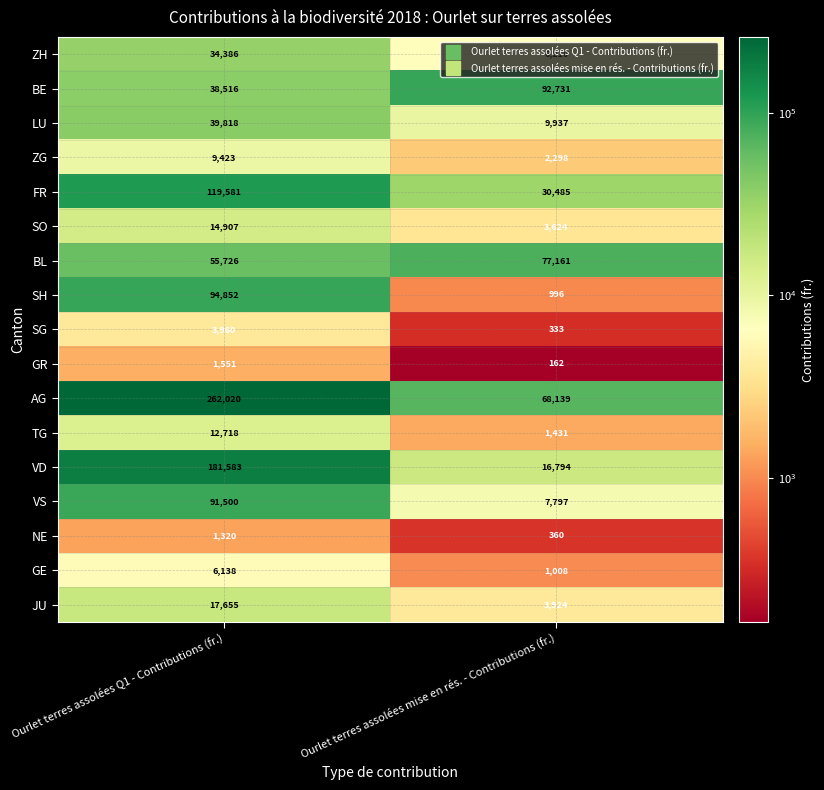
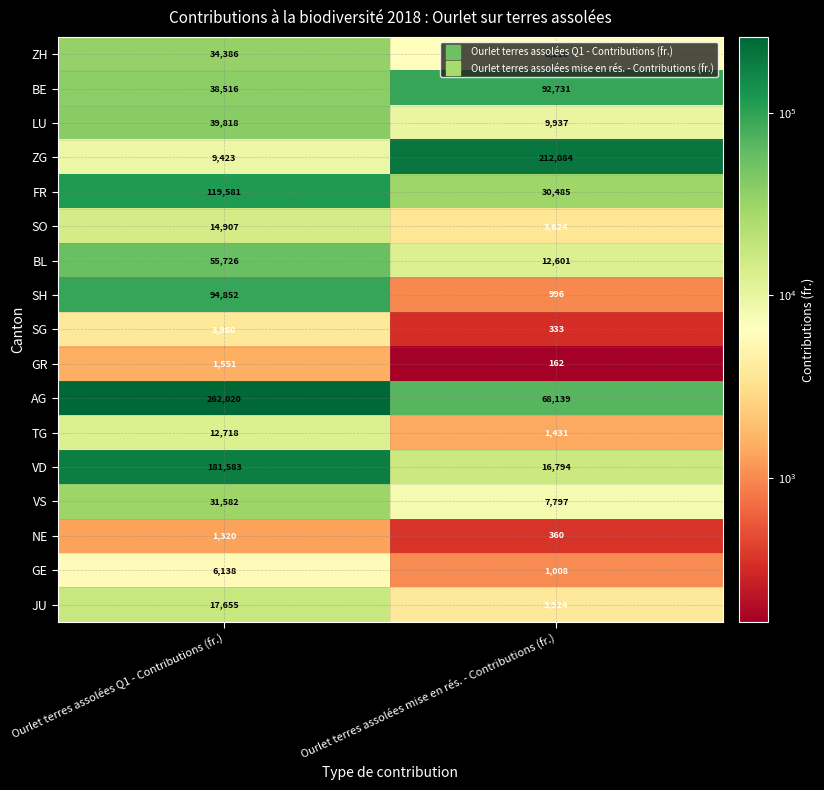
  {
    "ZH": {
      "Ourlet terres assolées Q1 - Contributions (fr.)": "34,386"
    },
    "BE": {
      "Ourlet terres assolées Q1 - Contributions (fr.)": "38,516",
      "Ourlet terres assolées mise en rés. - Contributions (fr.)": "92,731"
    },
    "LU": {
      "Ourlet terres assolées Q1 - Contributions (fr.)": "39,818",
      "Ourlet terres assolées mise en rés. - Contributions (fr.)": "9,937"
    },
    "ZG": {
      "Ourlet terres assolées Q1 - Contributions (fr.)": "9,423",
-     "Ourlet terres assolées mise en rés. - Contributions (fr.)": "2,298"
+     "Ourlet terres assolées mise en rés. - Contributions (fr.)": "212,084"
    },
    "FR": {
      "Ourlet terres assolées Q1 - Contributions (fr.)": "119,581",
      "Ourlet terres assolées mise en rés. - Contributions (fr.)": "30,485"
    },
    "SO": {
      "Ourlet terres assolées Q1 - Contributions (fr.)": "14,907",
      "Ourlet terres assolées mise en rés. - Contributions (fr.)": "3,624"
    },
    "BL": {
      "Ourlet terres assolées Q1 - Contributions (fr.)": "55,726",
-     "Ourlet terres assolées mise en rés. - Contributions (fr.)": "77,161"
+     "Ourlet terres assolées mise en rés. - Contributions (fr.)": "12,601"
    },
    "SH": {
      "Ourlet terres assolées Q1 - Contributions (fr.)": "94,852",
      "Ourlet terres assolées mise en rés. - Contributions (fr.)": "996"
    },
    "SG": {
      "Ourlet terres assolées Q1 - Contributions (fr.)": "3,960",
      "Ourlet terres assolées mise en rés. - Contributions (fr.)": "333"
    },
    "GR": {
      "Ourlet terres assolées Q1 - Contributions (fr.)": "1,551",
      "Ourlet terres assolées mise en rés. - Contributions (fr.)": "162"
    },
    "AG": {
      "Ourlet terres assolées Q1 - Contributions (fr.)": "262,020",
      "Ourlet terres assolées mise en rés. - Contributions (fr.)": "68,139"
    },
    "TG": {
      "Ourlet terres assolées Q1 - Contributions (fr.)": "12,718",
      "Ourlet terres assolées mise en rés. - Contributions (fr.)": "1,431"
    },
    "VD": {
      "Ourlet terres assolées Q1 - Contributions (fr.)": "181,583",
      "Ourlet terres assolées mise en rés. - Contributions (fr.)": "16,794"
    },
    "VS": {
-     "Ourlet terres assolées Q1 - Contributions (fr.)": "91,500",
+     "Ourlet terres assolées Q1 - Contributions (fr.)": "31,582",
      "Ourlet terres assolées mise en rés. - Contributions (fr.)": "7,797"
    },
    "NE": {
      "Ourlet terres assolées Q1 - Contributions (fr.)": "1,320",
      "Ourlet terres assolées mise en rés. - Contributions (fr.)": "360"
    },
    "GE": {
      "Ourlet terres assolées Q1 - Contributions (fr.)": "6,138",
      "Ourlet terres assolées mise en rés. - Contributions (fr.)": "1,008"
    },
    "JU": {
      "Ourlet terres assolées Q1 - Contributions (fr.)": "17,655",
      "Ourlet terres assolées mise en rés. - Contributions (fr.)": "3,924"
    }
  }
